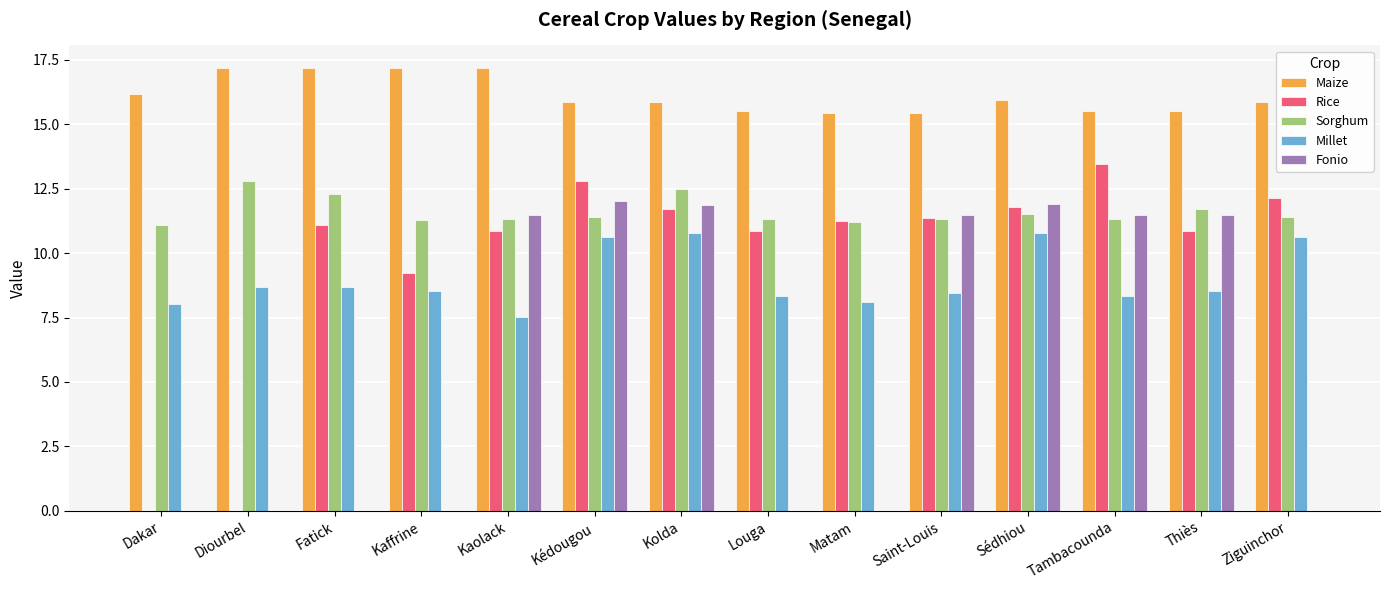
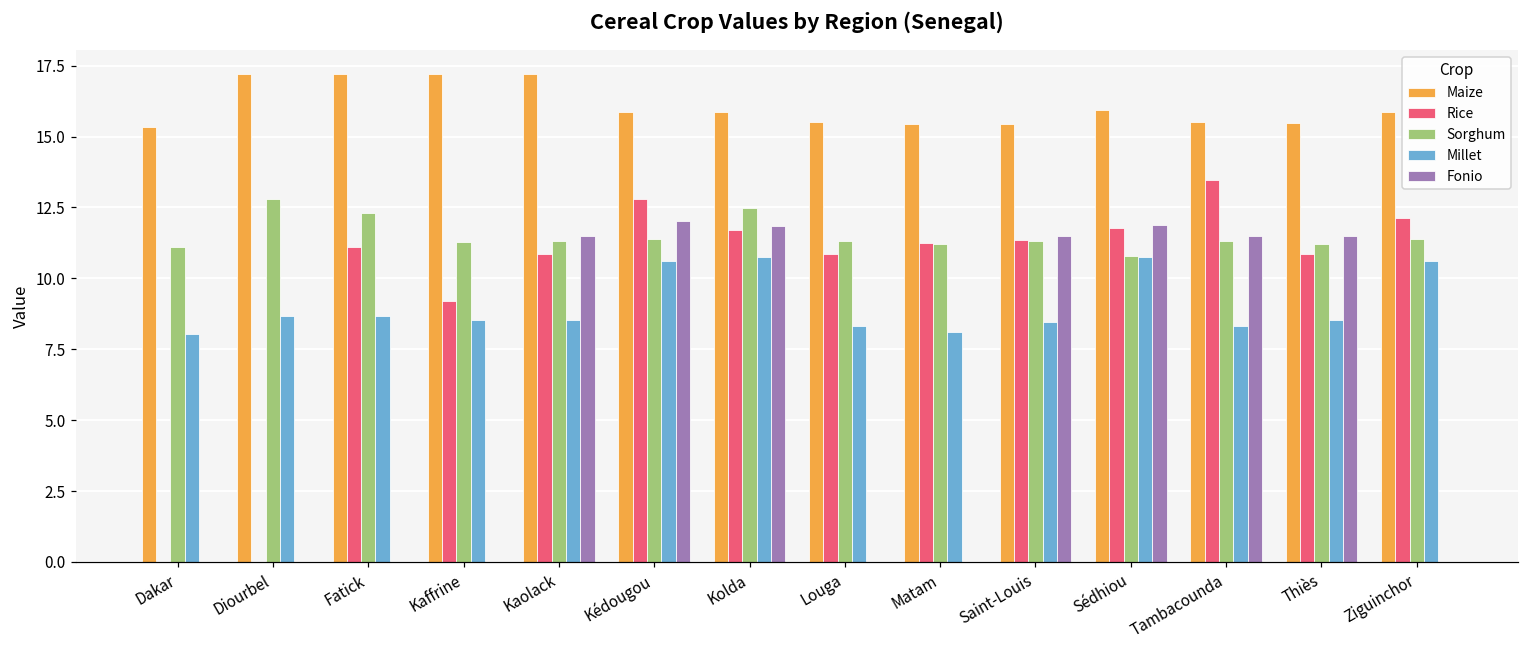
  {
    "Maize": {
-     "Dakar": 16.2,
+     "Dakar": 15.3,
      "Diourbel": 17.2,
      "Fatick": 17.2,
      "Kaffrine": 17.2,
      "Kaolack": 17.2,
      "Kédougou": 15.9,
      "Kolda": 15.9,
      "Louga": 15.5,
      "Matam": 15.4,
      "Saint-Louis": 15.4,
      "Sédhiou": 15.9,
      "Tambacounda": 15.5,
      "Thiès": 15.5,
      "Ziguinchor": 15.9
    },
    "Rice": {
      "Dakar": 0.0,
      "Diourbel": 0.0,
      "Fatick": 11.1,
      "Kaffrine": 9.2,
      "Kaolack": 10.8,
      "Kédougou": 12.8,
      "Kolda": 11.7,
      "Louga": 10.8,
      "Matam": 11.2,
      "Saint-Louis": 11.4,
      "Sédhiou": 11.8,
      "Tambacounda": 13.5,
      "Thiès": 10.8,
      "Ziguinchor": 12.1
    },
    "Sorghum": {
      "Dakar": 11.1,
      "Diourbel": 12.8,
      "Fatick": 12.3,
      "Kaffrine": 11.3,
      "Kaolack": 11.3,
      "Kédougou": 11.4,
      "Kolda": 12.5,
      "Louga": 11.3,
      "Matam": 11.2,
      "Saint-Louis": 11.3,
-     "Sédhiou": 11.5,
+     "Sédhiou": 10.8,
      "Tambacounda": 11.3,
-     "Thiès": 11.7,
+     "Thiès": 11.2,
      "Ziguinchor": 11.4
    },
    "Millet": {
      "Dakar": 8.0,
      "Diourbel": 8.7,
      "Fatick": 8.7,
      "Kaffrine": 8.5,
-     "Kaolack": 7.5,
+     "Kaolack": 8.5,
      "Kédougou": 10.6,
      "Kolda": 10.8,
      "Louga": 8.3,
      "Matam": 8.1,
      "Saint-Louis": 8.5,
      "Sédhiou": 10.8,
      "Tambacounda": 8.3,
      "Thiès": 8.5,
      "Ziguinchor": 10.6
    },
    "Fonio": {
      "Dakar": 0.0,
      "Diourbel": 0.0,
      "Fatick": 0.0,
      "Kaffrine": 0.0,
      "Kaolack": 11.5,
      "Kédougou": 12.0,
      "Kolda": 11.9,
      "Louga": 0.0,
      "Matam": 0.0,
      "Saint-Louis": 11.5,
      "Sédhiou": 11.9,
      "Tambacounda": 11.5,
      "Thiès": 11.5,
      "Ziguinchor": 0.0
    }
  }
